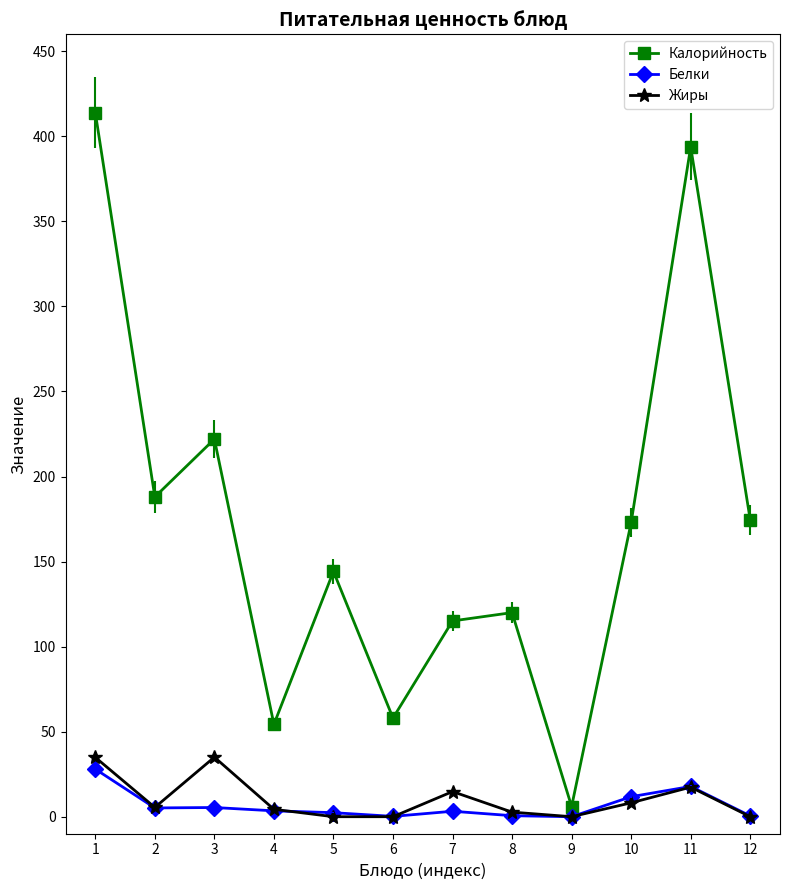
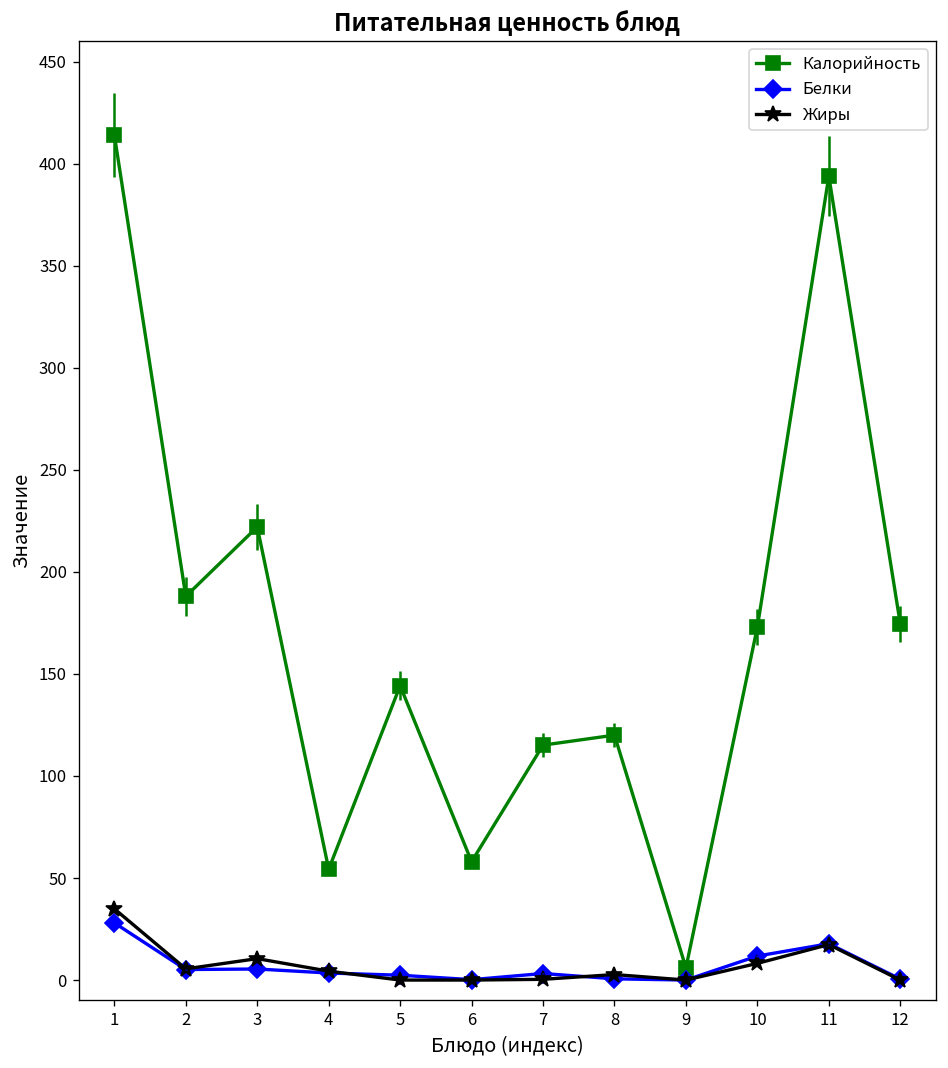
  {
    "Калорийность": {
      "1": 414,
      "2": 188,
      "3": 222,
      "4": 54,
      "5": 144,
      "6": 58,
      "7": 115,
      "8": 120,
      "9": 6,
      "10": 173,
      "11": 394,
      "12": 175
    },
    "Белки": {
      "1": 28,
      "3": 5,
      "5": 2,
      "7": 3,
      "8": 1,
      "10": 12
    },
    "Жиры": {
      "1": 35,
-     "3": 35,
+     "3": 11,
      "5": 0,
-     "7": 15,
+     "7": 0,
      "8": 3,
      "10": 8
    }
  }
